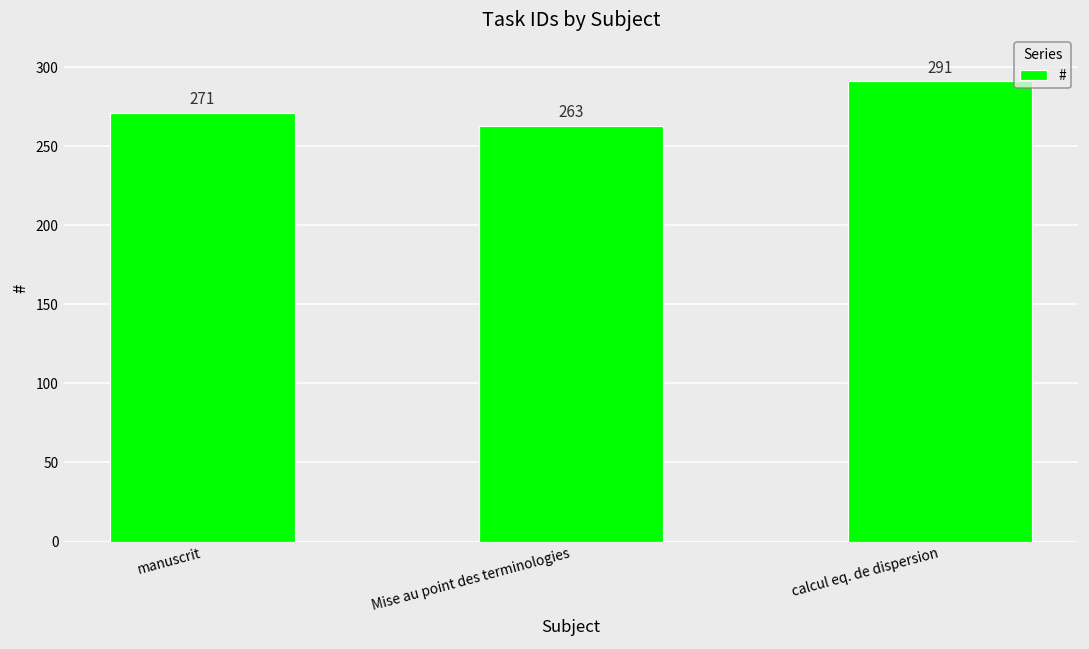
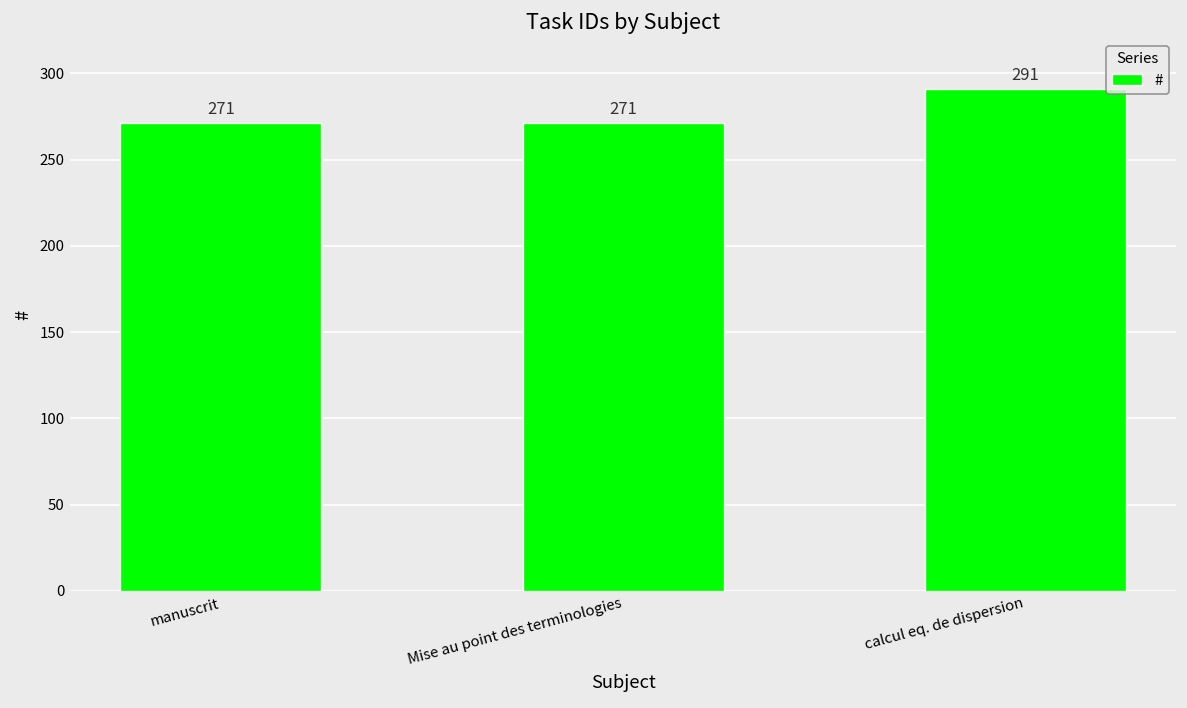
  {
    "manuscrit": 271,
-   "Mise au point des terminologies": 263,
+   "Mise au point des terminologies": 271,
    "calcul eq. de dispersion": 291
  }
